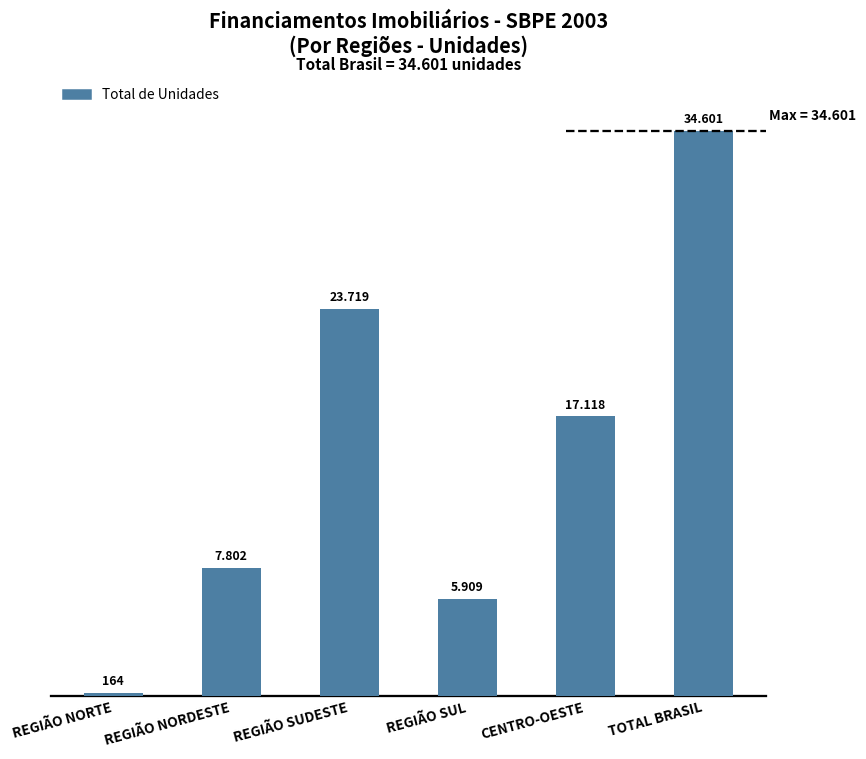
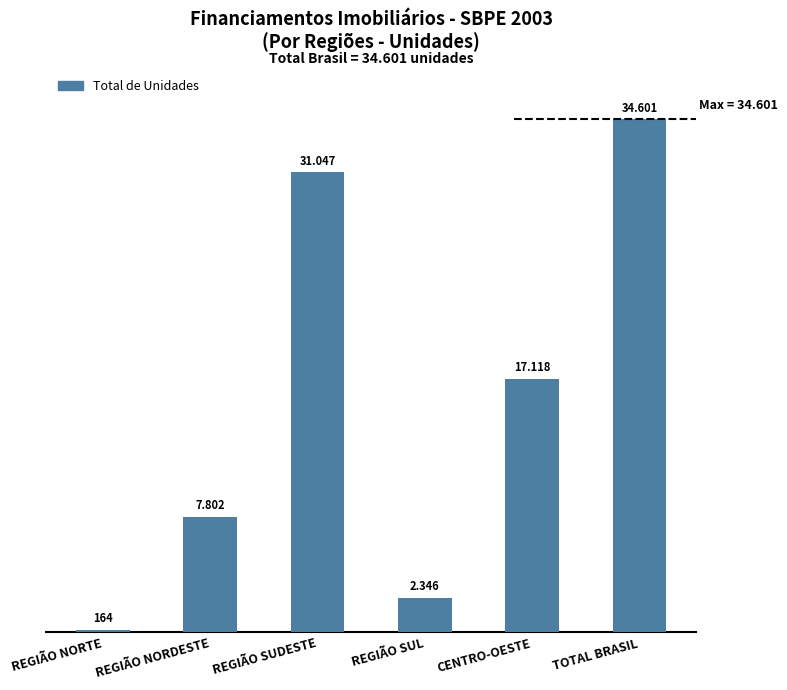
  {
    "REGIÃO NORTE": 164,
-   "REGIÃO SUDESTE": 23.719,
-   "REGIÃO SUL": 5.909
+   "REGIÃO SUDESTE": 31.047,
+   "REGIÃO SUL": 2.346
  }
